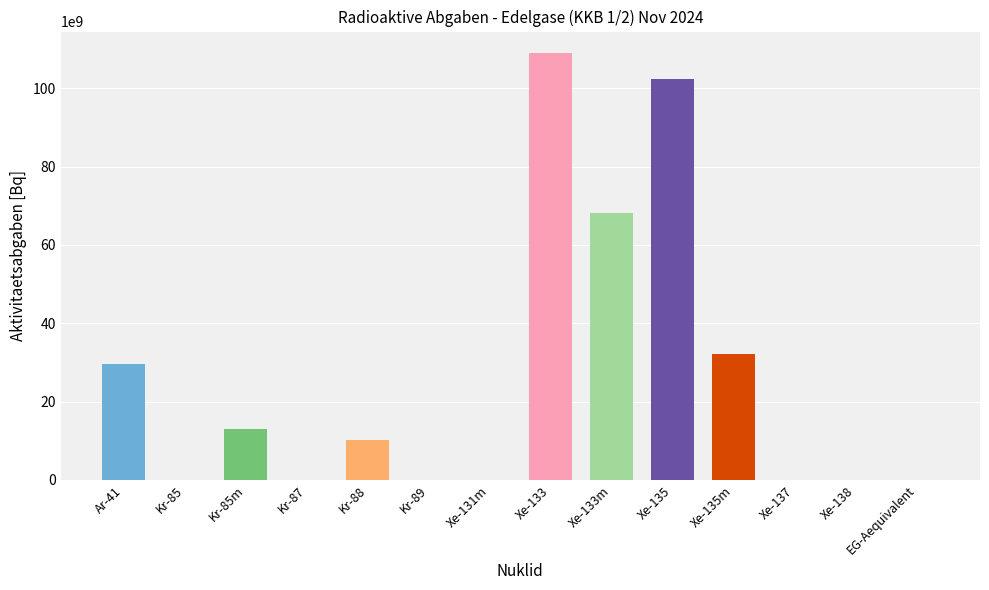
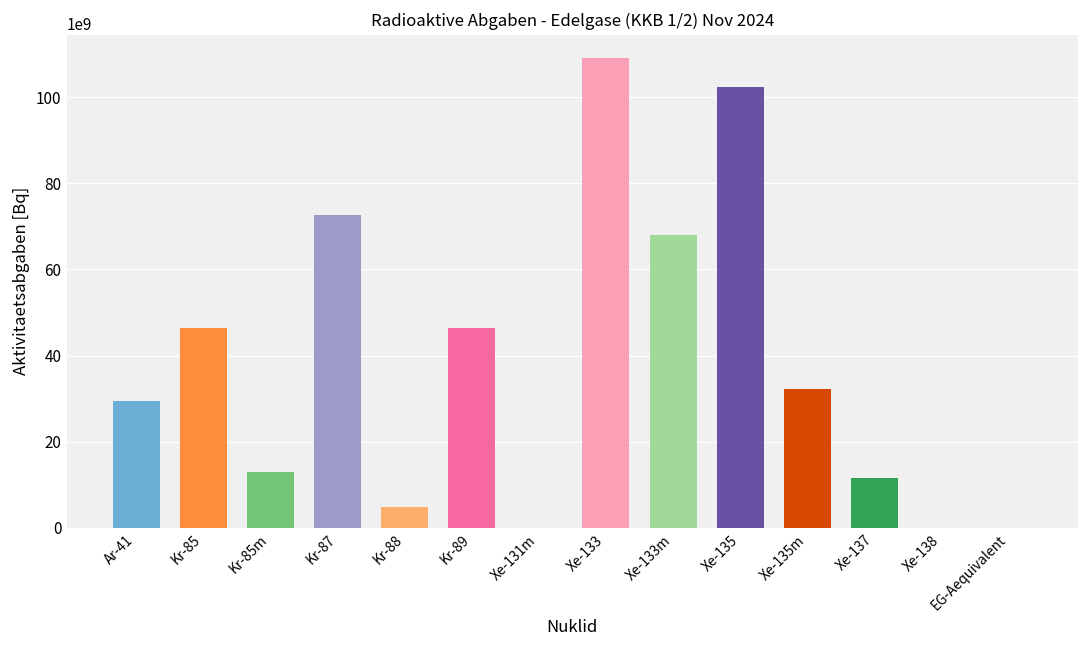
  {
    "Ar-41": 29000000000,
-   "Kr-85": 0,
+   "Kr-85": 46000000000,
    "Kr-85m": 13000000000,
-   "Kr-87": 0,
-   "Kr-88": 10000000000,
-   "Kr-89": 0,
+   "Kr-87": 73000000000,
+   "Kr-88": 5000000000,
+   "Kr-89": 46000000000,
    "Xe-131m": 0,
    "Xe-133": 109000000000,
    "Xe-133m": 68000000000,
    "Xe-135": 102000000000,
    "Xe-135m": 32000000000,
-   "Xe-137": 0,
+   "Xe-137": 12000000000,
    "Xe-138": 0,
    "EG-Aequivalent": 0
  }
